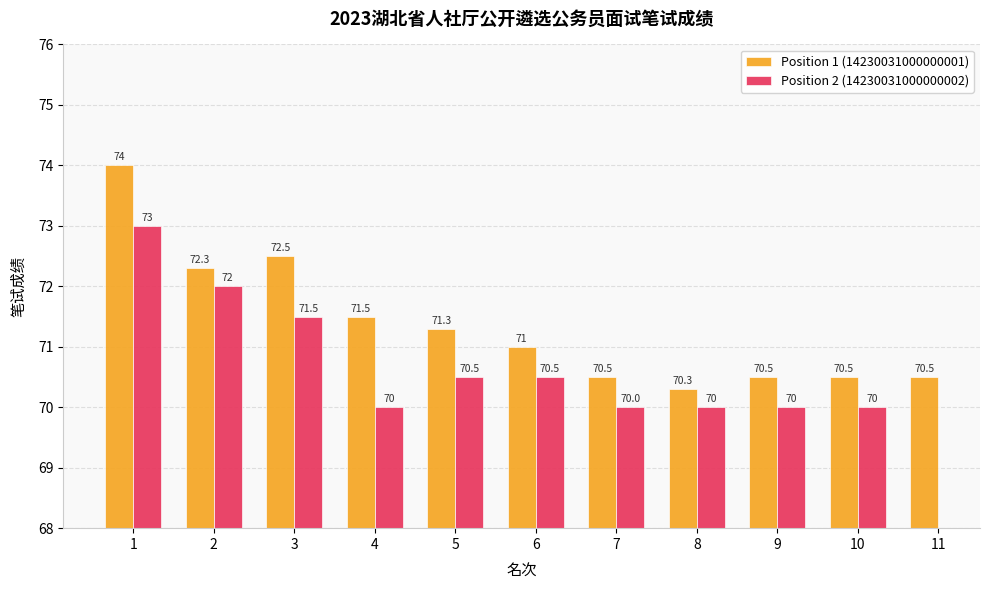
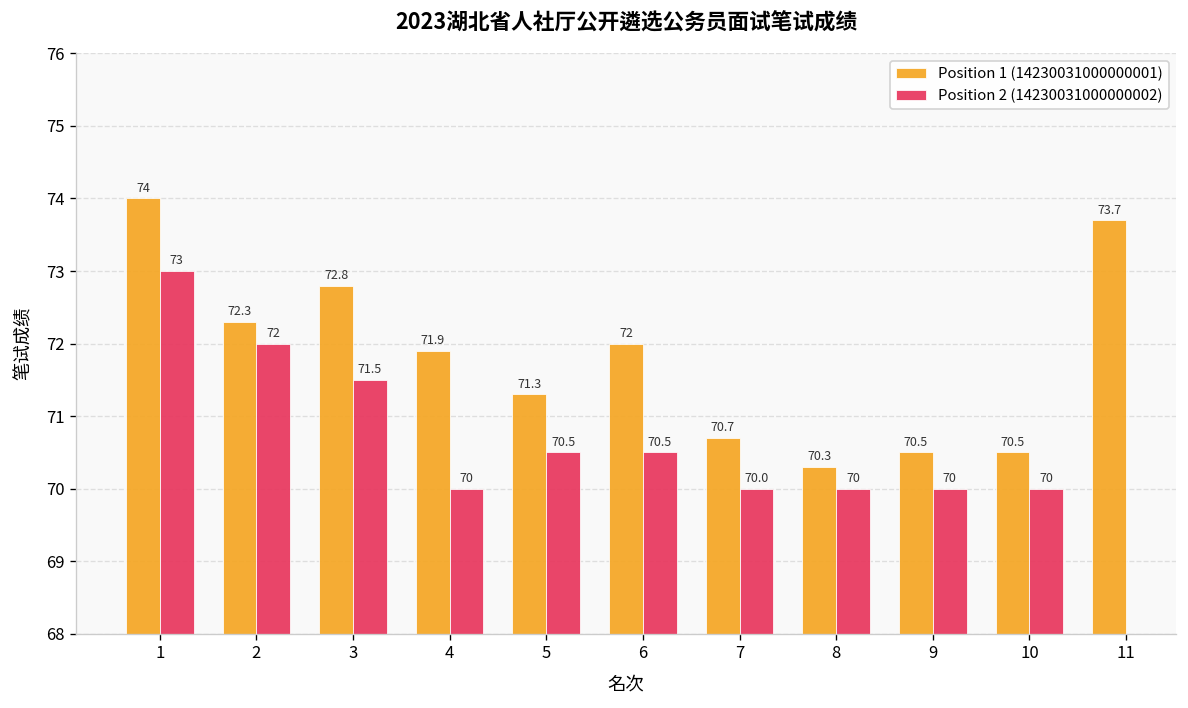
  {
    "Position 1 (14230031000000001)": {
      "1": 74,
      "2": 72.3,
-     "3": 72.5,
-     "4": 71.5,
+     "3": 72.8,
+     "4": 71.9,
      "5": 71.3,
-     "6": 71,
-     "7": 70.5,
+     "6": 72,
+     "7": 70.7,
      "8": 70.3,
      "9": 70.5,
      "10": 70.5,
-     "11": 70.5
+     "11": 73.7
    }
  }
